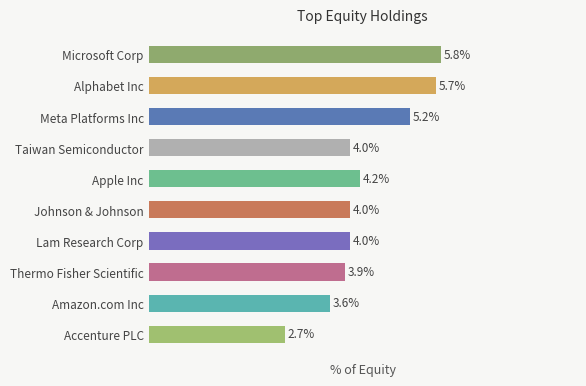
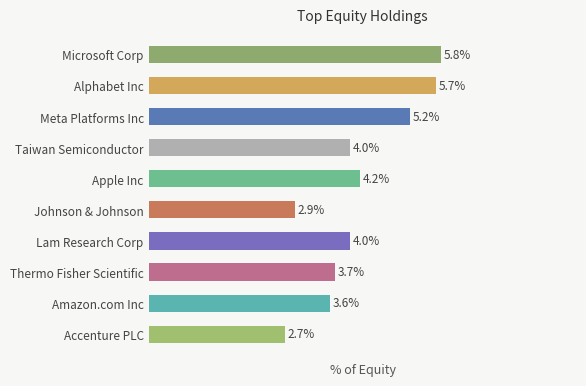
  {
    "Microsoft Corp": "5.8%",
    "Alphabet Inc": "5.7%",
    "Meta Platforms Inc": "5.2%",
    "Taiwan Semiconductor": "4.0%",
    "Apple Inc": "4.2%",
-   "Johnson & Johnson": "4.0%",
+   "Johnson & Johnson": "2.9%",
    "Lam Research Corp": "4.0%",
-   "Thermo Fisher Scientific": "3.9%",
+   "Thermo Fisher Scientific": "3.7%",
    "Amazon.com Inc": "3.6%",
    "Accenture PLC": "2.7%"
  }
